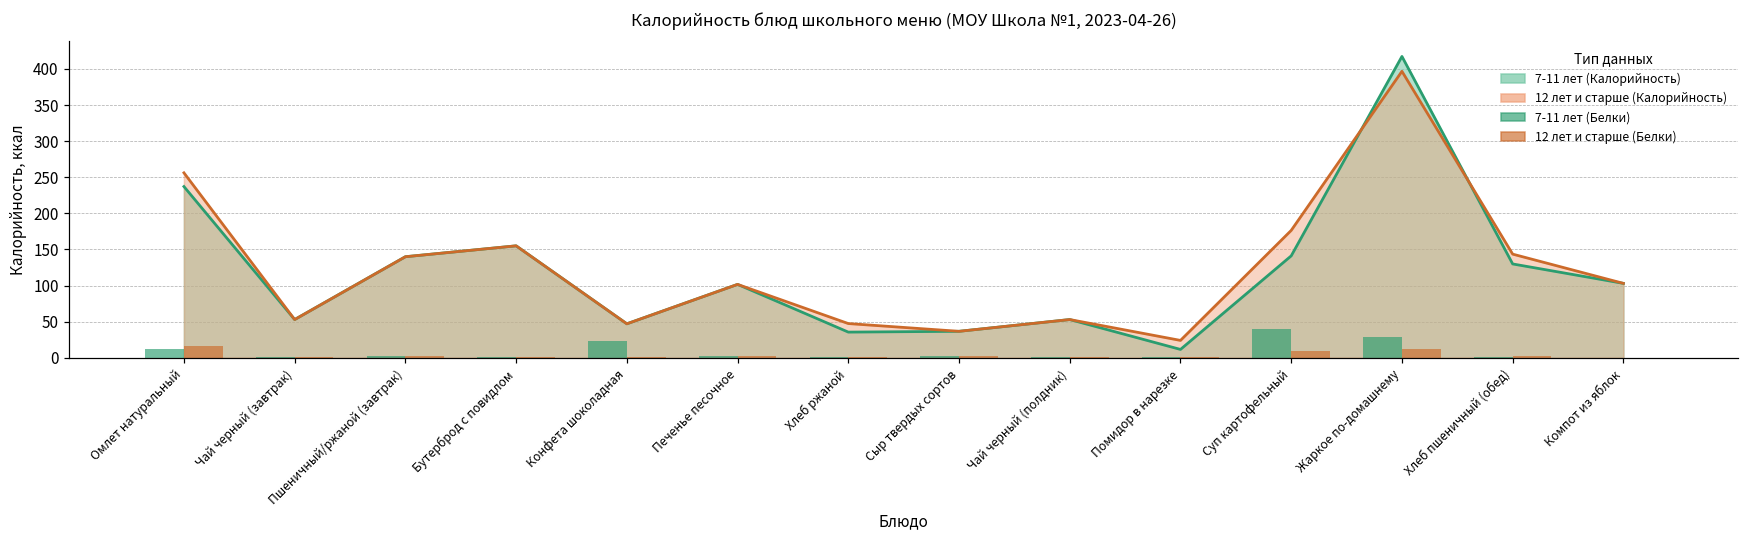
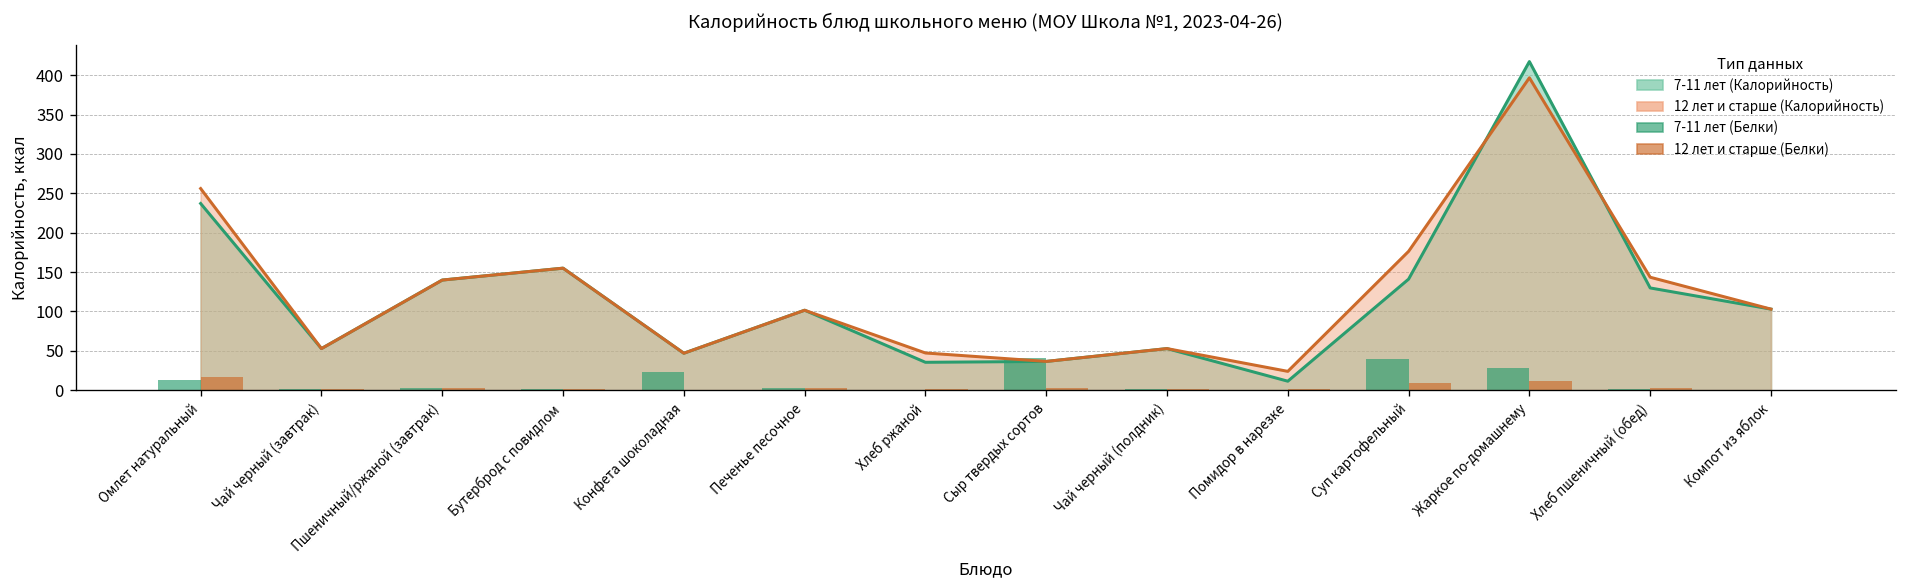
  {
    "7-11 лет (Белки)": {
      "Омлет натуральный": 10,
      "Конфета шоколадная": 20,
-     "Сыр твердых сортов": 0,
+     "Сыр твердых сортов": 40,
      "Суп картофельный": 40,
      "Жаркое по-домашнему": 30
    },
    "7-11 лет (Калорийность)": {
      "Омлет натуральный": 240,
      "Хлеб ржаной": 40,
      "Помидор в нарезке": 10,
      "Суп картофельный": 140,
      "Жаркое по-домашнему": 420,
      "Хлеб пшеничный (обед)": 130
    },
    "12 лет и старше (Калорийность)": {
      "Омлет натуральный": 260,
      "Хлеб ржаной": 50,
      "Помидор в нарезке": 20,
      "Суп картофельный": 180,
      "Жаркое по-домашнему": 400,
      "Хлеб пшеничный (обед)": 140
    },
    "12 лет и старше (Белки)": {
      "Омлет натуральный": 20,
      "Суп картофельный": 10,
      "Жаркое по-домашнему": 10
    }
  }
